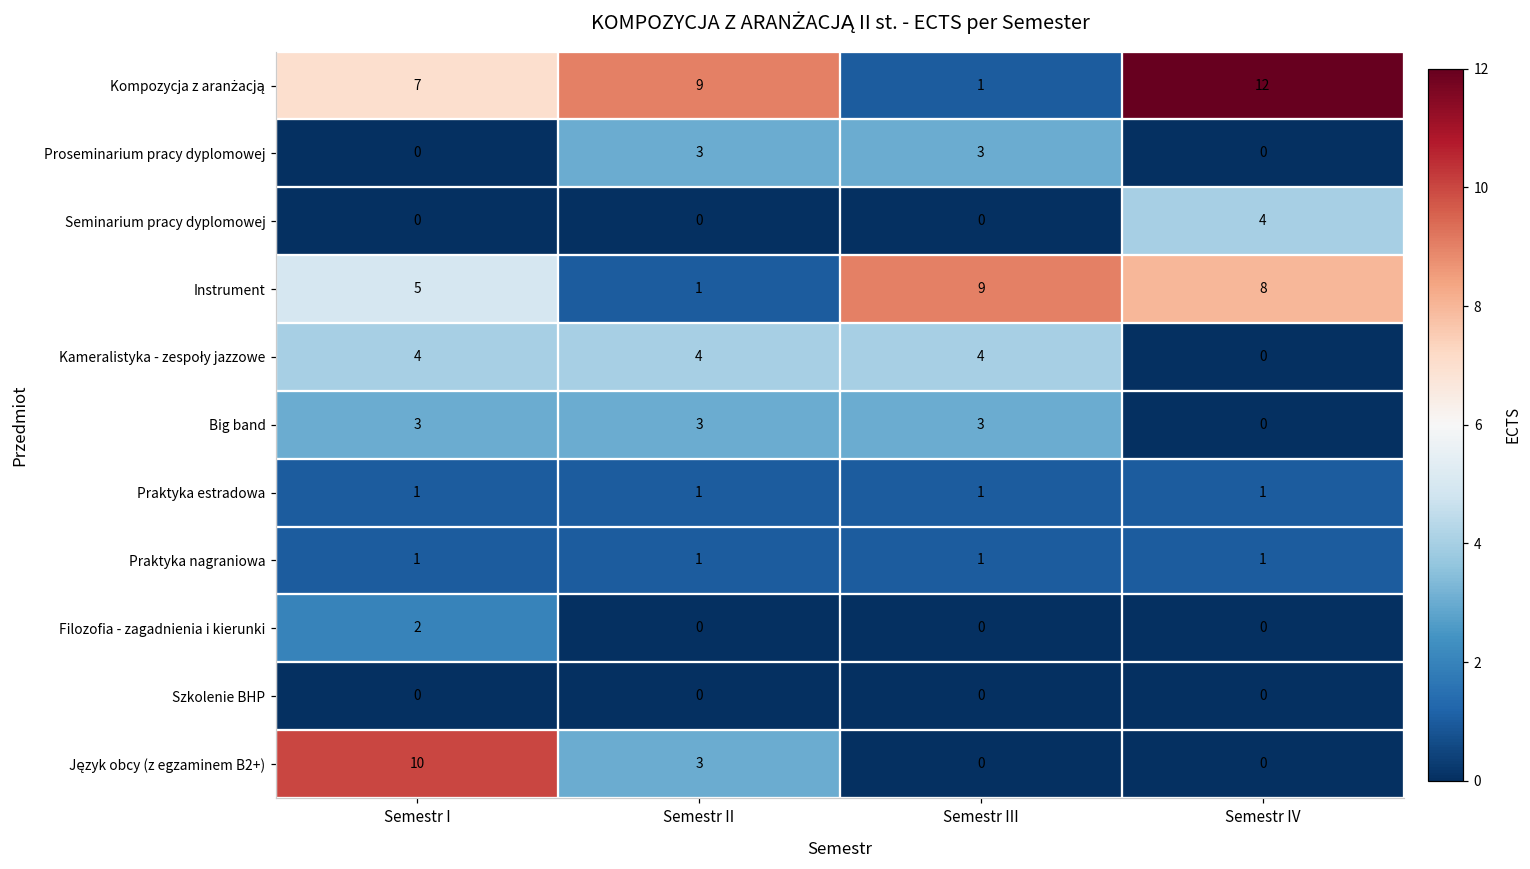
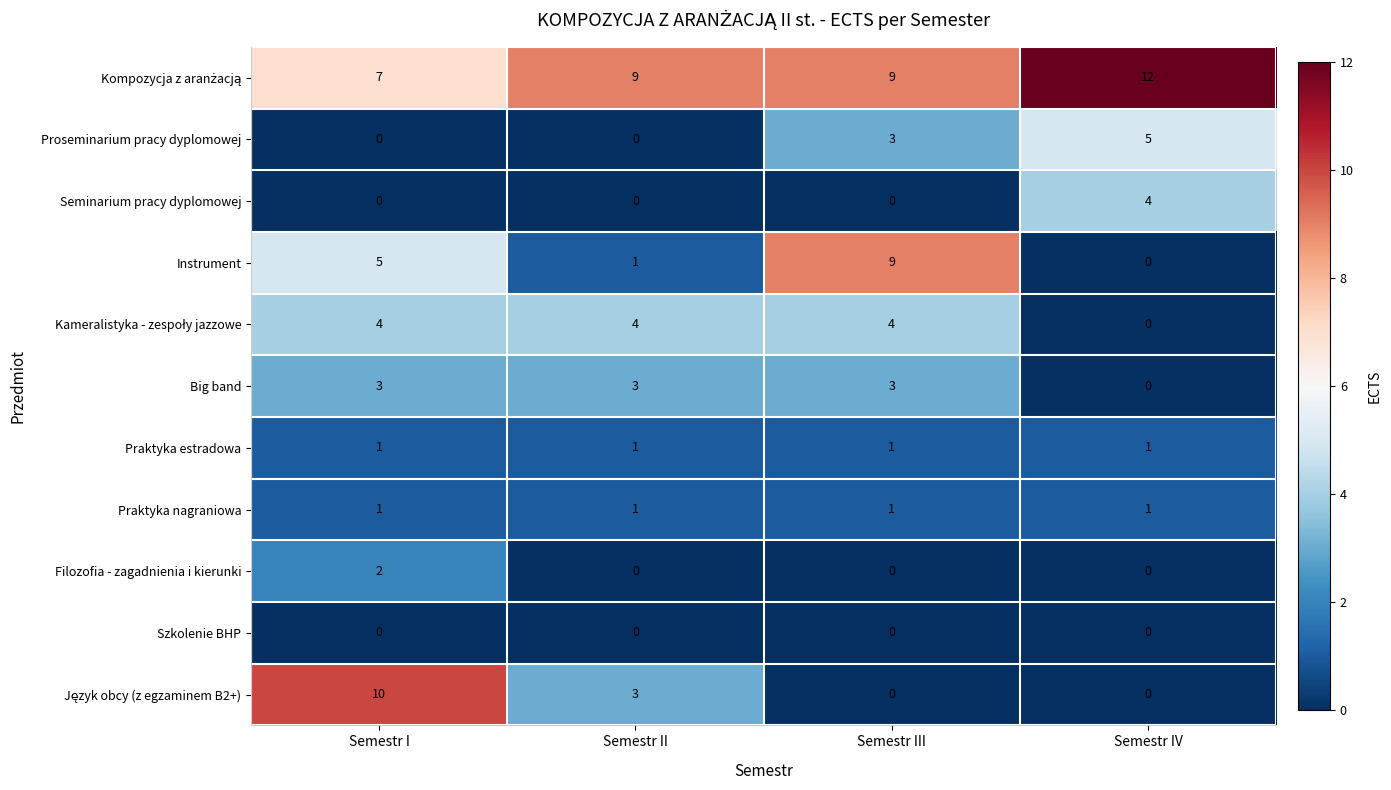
  {
    "Kompozycja z aranżacją": {
      "Semestr I": 7,
      "Semestr II": 9,
-     "Semestr III": 1,
+     "Semestr III": 9,
      "Semestr IV": 12
    },
    "Proseminarium pracy dyplomowej": {
      "Semestr I": 0,
-     "Semestr II": 3,
+     "Semestr II": 0,
      "Semestr III": 3,
-     "Semestr IV": 0
+     "Semestr IV": 5
    },
    "Seminarium pracy dyplomowej": {
      "Semestr I": 0,
      "Semestr II": 0,
      "Semestr III": 0,
      "Semestr IV": 4
    },
    "Instrument": {
      "Semestr I": 5,
      "Semestr II": 1,
      "Semestr III": 9,
-     "Semestr IV": 8
+     "Semestr IV": 0
    },
    "Kameralistyka - zespoły jazzowe": {
      "Semestr I": 4,
      "Semestr II": 4,
      "Semestr III": 4,
      "Semestr IV": 0
    },
    "Big band": {
      "Semestr I": 3,
      "Semestr II": 3,
      "Semestr III": 3,
      "Semestr IV": 0
    },
    "Praktyka estradowa": {
      "Semestr I": 1,
      "Semestr II": 1,
      "Semestr III": 1,
      "Semestr IV": 1
    },
    "Praktyka nagraniowa": {
      "Semestr I": 1,
      "Semestr II": 1,
      "Semestr III": 1,
      "Semestr IV": 1
    },
    "Filozofia - zagadnienia i kierunki": {
      "Semestr I": 2,
      "Semestr II": 0,
      "Semestr III": 0,
      "Semestr IV": 0
    },
    "Szkolenie BHP": {
      "Semestr I": 0,
      "Semestr II": 0,
      "Semestr III": 0,
      "Semestr IV": 0
    },
    "Język obcy (z egzaminem B2+)": {
      "Semestr I": 10,
      "Semestr II": 3,
      "Semestr III": 0,
      "Semestr IV": 0
    }
  }
